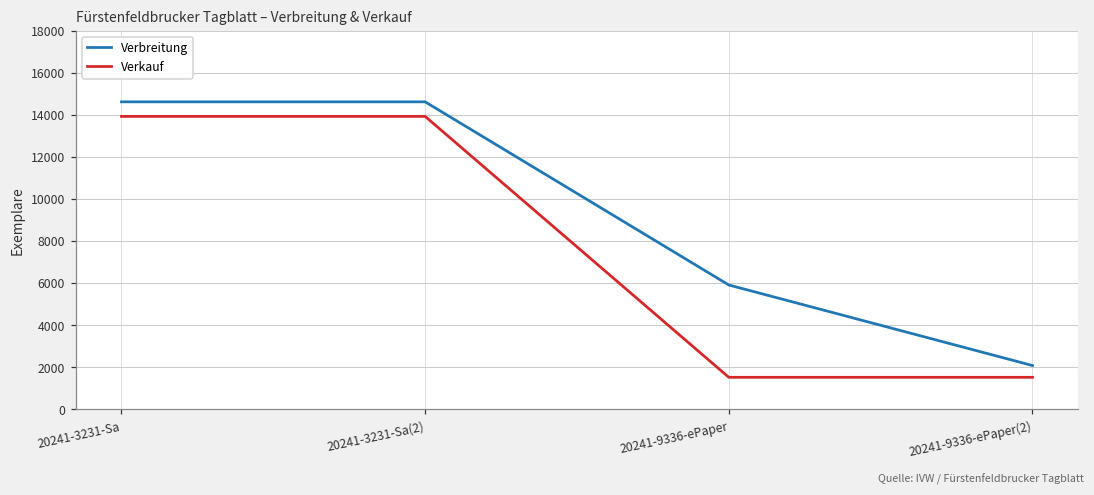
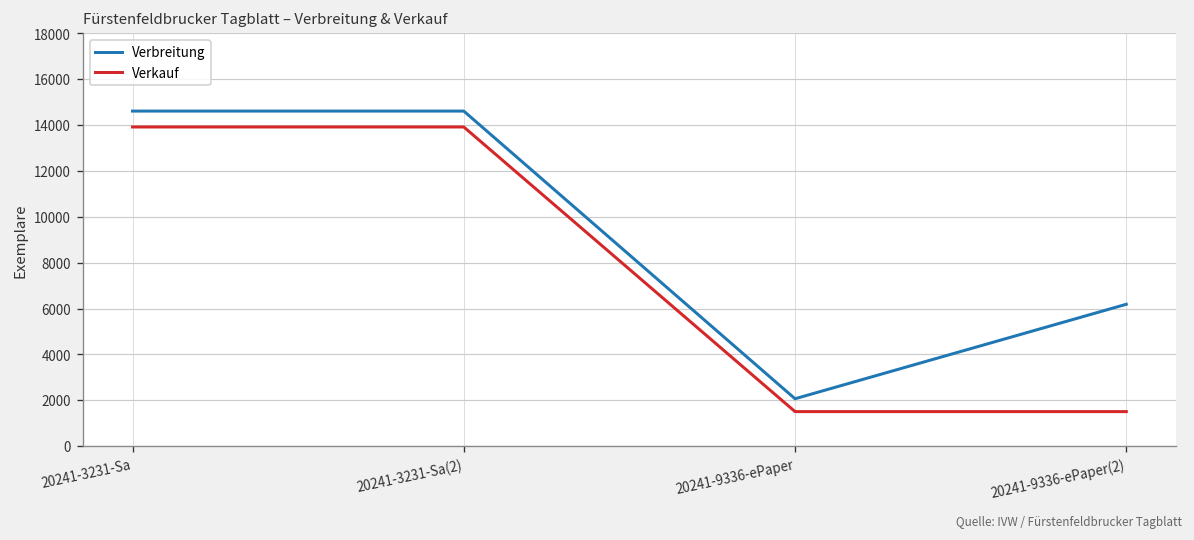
  {
    "Verbreitung": {
      "20241-3231-Sa": 14600,
      "20241-3231-Sa(2)": 14600,
-     "20241-9336-ePaper": 5900,
-     "20241-9336-ePaper(2)": 2100
+     "20241-9336-ePaper": 2100,
+     "20241-9336-ePaper(2)": 6200
    },
    "Verkauf": {
      "20241-3231-Sa": 13900,
      "20241-3231-Sa(2)": 13900,
      "20241-9336-ePaper": 1500,
      "20241-9336-ePaper(2)": 1500
    }
  }
